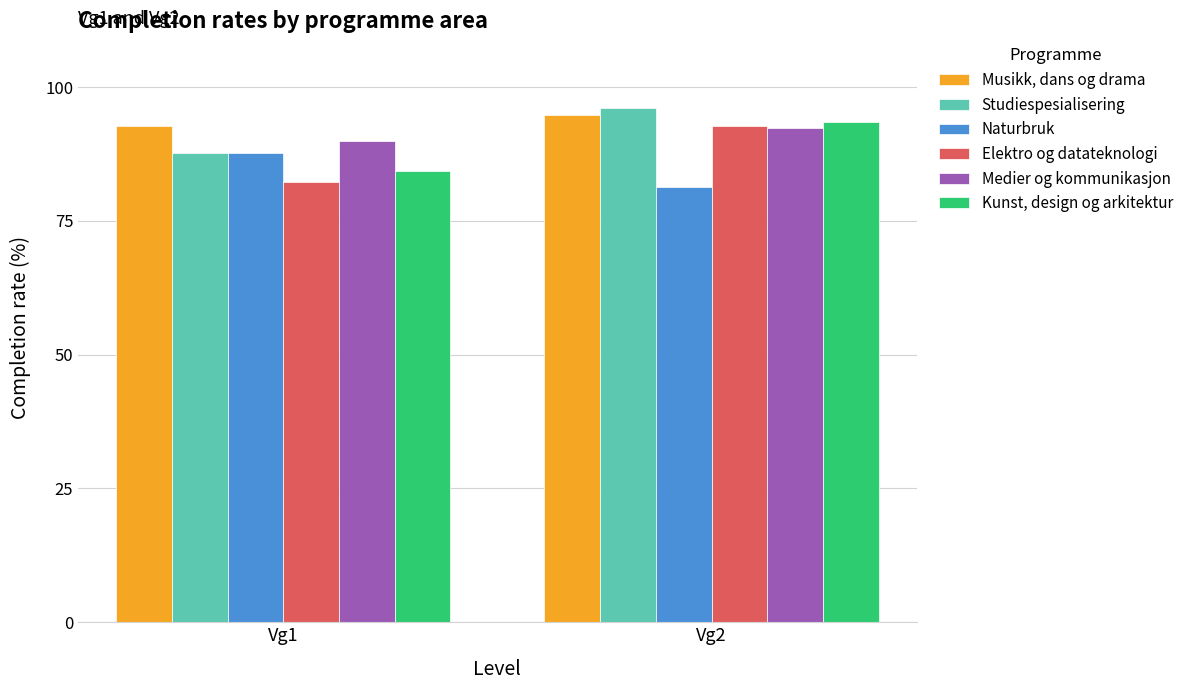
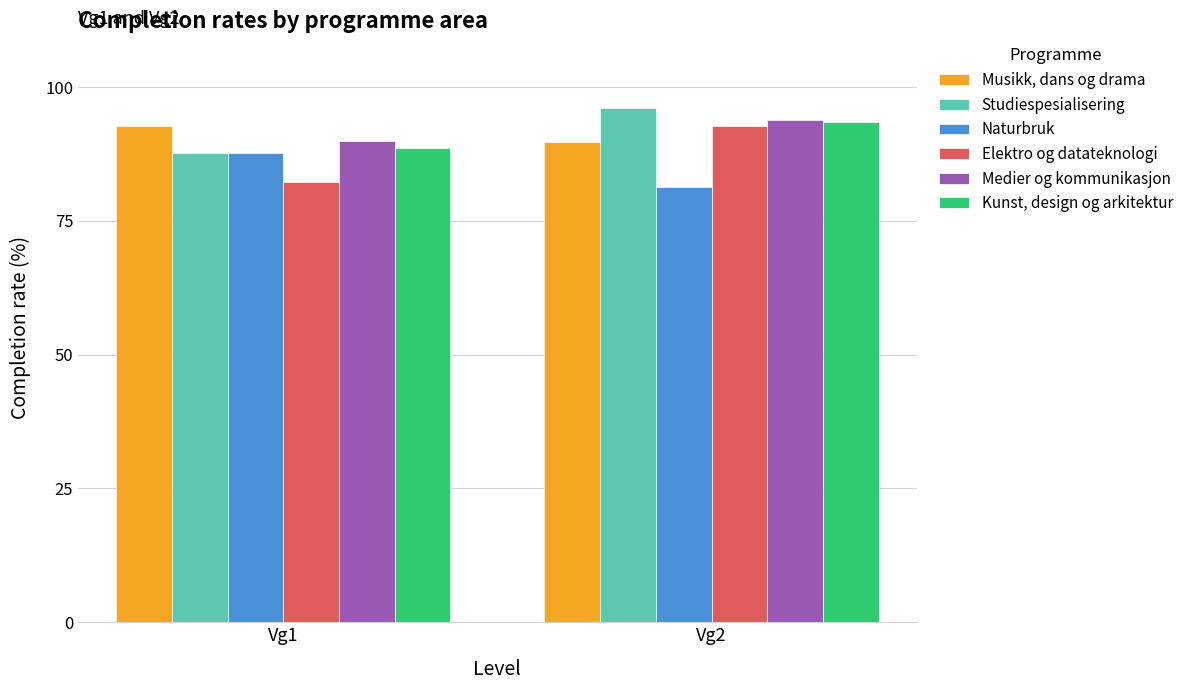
  {
    "Musikk, dans og drama": {
      "Vg1": 93,
-     "Vg2": 95
+     "Vg2": 90
    },
    "Studiespesialisering": {
      "Vg1": 88,
      "Vg2": 96
    },
    "Naturbruk": {
      "Vg1": 88,
      "Vg2": 81
    },
    "Elektro og datateknologi": {
      "Vg1": 82,
      "Vg2": 93
    },
    "Medier og kommunikasjon": {
      "Vg1": 90,
-     "Vg2": 92
+     "Vg2": 94
    },
    "Kunst, design og arkitektur": {
-     "Vg1": 84,
+     "Vg1": 89,
      "Vg2": 93
    }
  }
